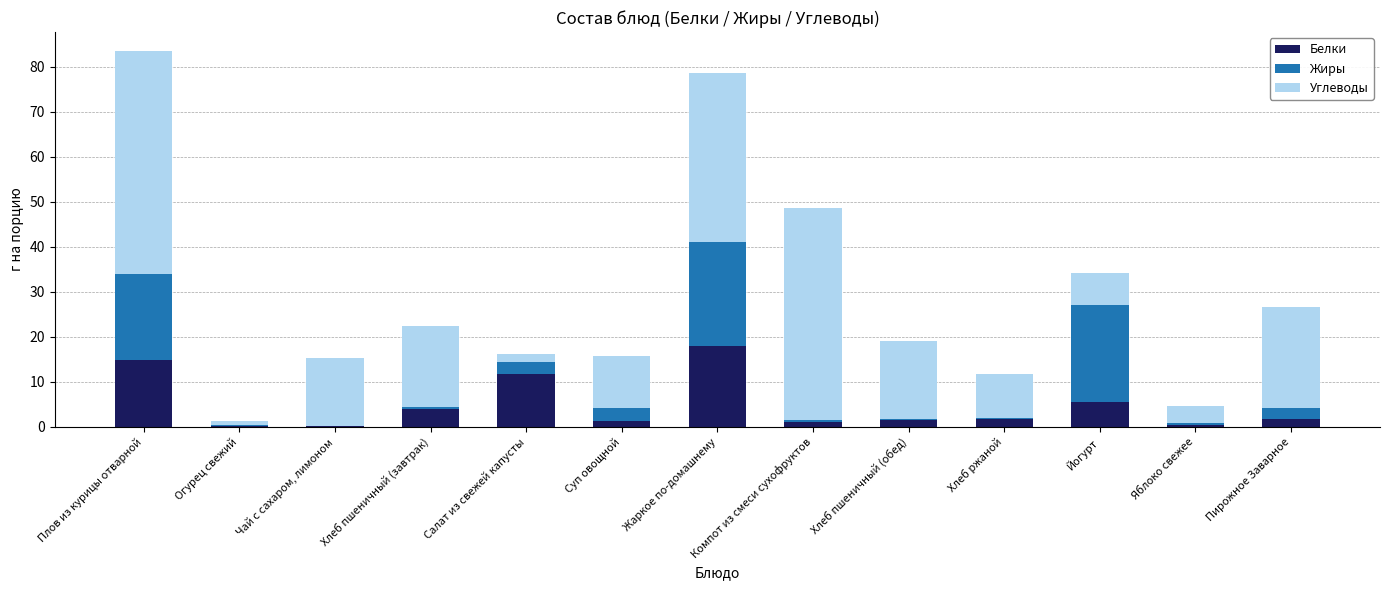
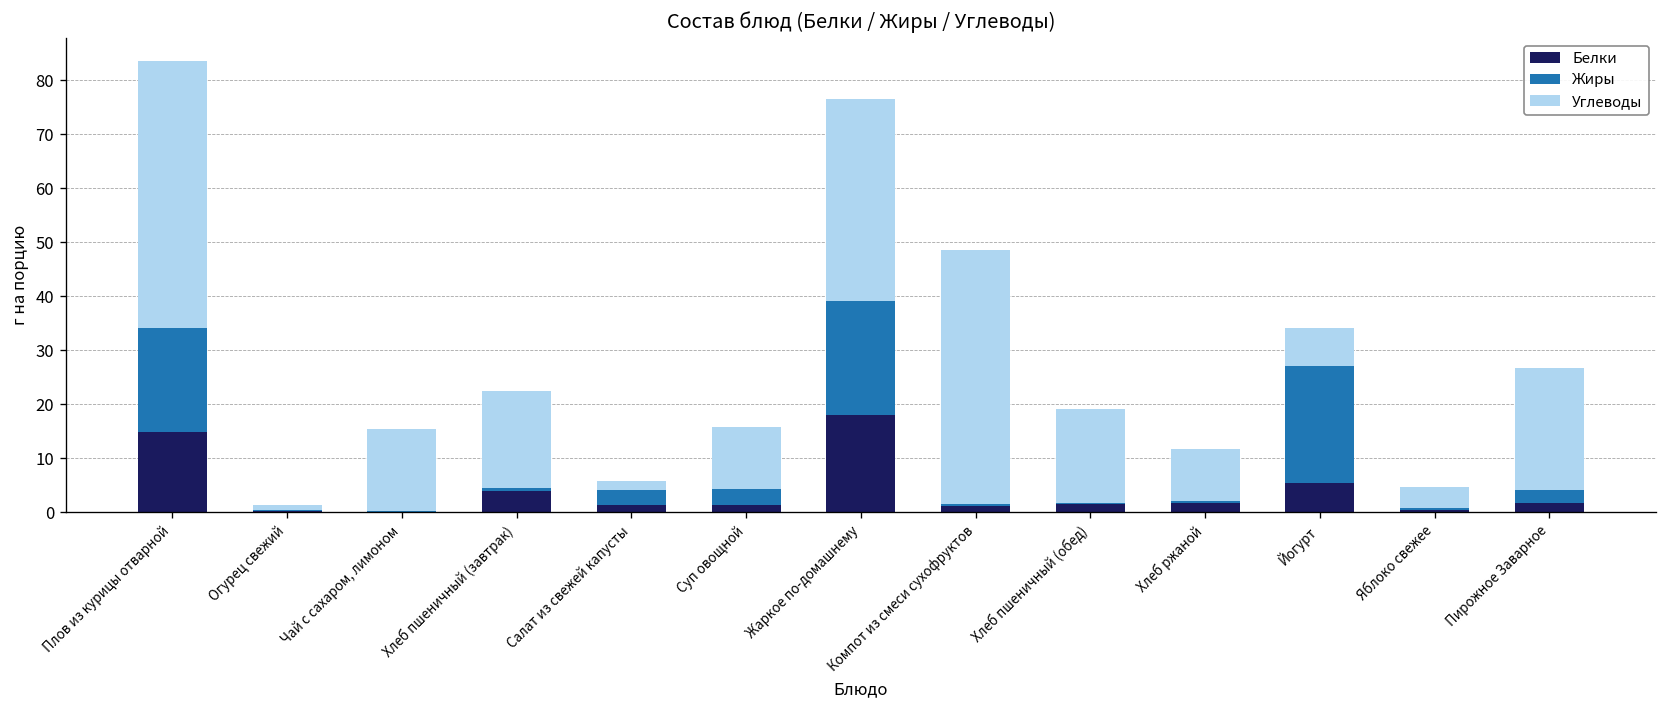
  {
    "Белки": {
      "Плов из курицы отварной": 15,
      "Хлеб пшеничный (завтрак)": 4,
-     "Салат из свежей капусты": 12,
+     "Салат из свежей капусты": 1,
      "Суп овощной": 1,
      "Жаркое по-домашнему": 18,
      "Компот из смеси сухофруктов": 1,
      "Хлеб пшеничный (обед)": 2,
      "Хлеб ржаной": 2,
      "Йогурт": 6,
      "Пирожное Заварное": 2
    },
    "Жиры": {
      "Плов из курицы отварной": 19,
      "Салат из свежей капусты": 3,
      "Суп овощной": 3,
-     "Жаркое по-домашнему": 23,
+     "Жаркое по-домашнему": 21,
      "Йогурт": 22,
      "Пирожное Заварное": 2
    },
    "Углеводы": {
      "Плов из курицы отварной": 49,
      "Огурец свежий": 1,
      "Чай с сахаром, лимоном": 15,
      "Хлеб пшеничный (завтрак)": 18,
      "Салат из свежей капусты": 2,
      "Суп овощной": 11,
      "Жаркое по-домашнему": 37,
      "Компот из смеси сухофруктов": 47,
      "Хлеб пшеничный (обед)": 17,
      "Хлеб ржаной": 10,
      "Йогурт": 7,
      "Яблоко свежее": 4,
      "Пирожное Заварное": 23
    }
  }
